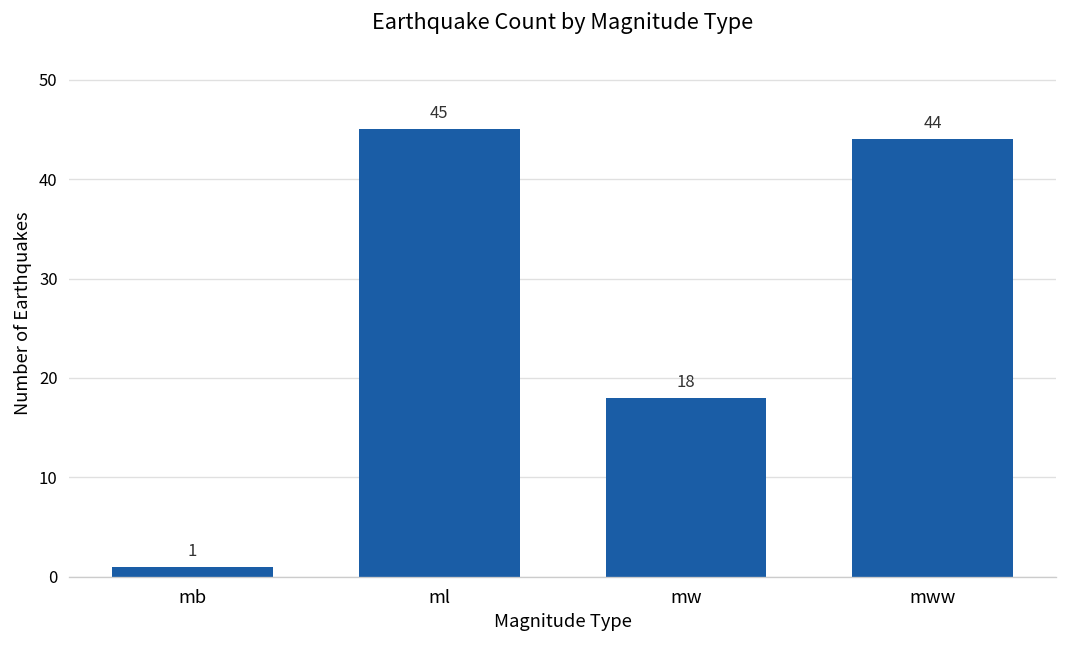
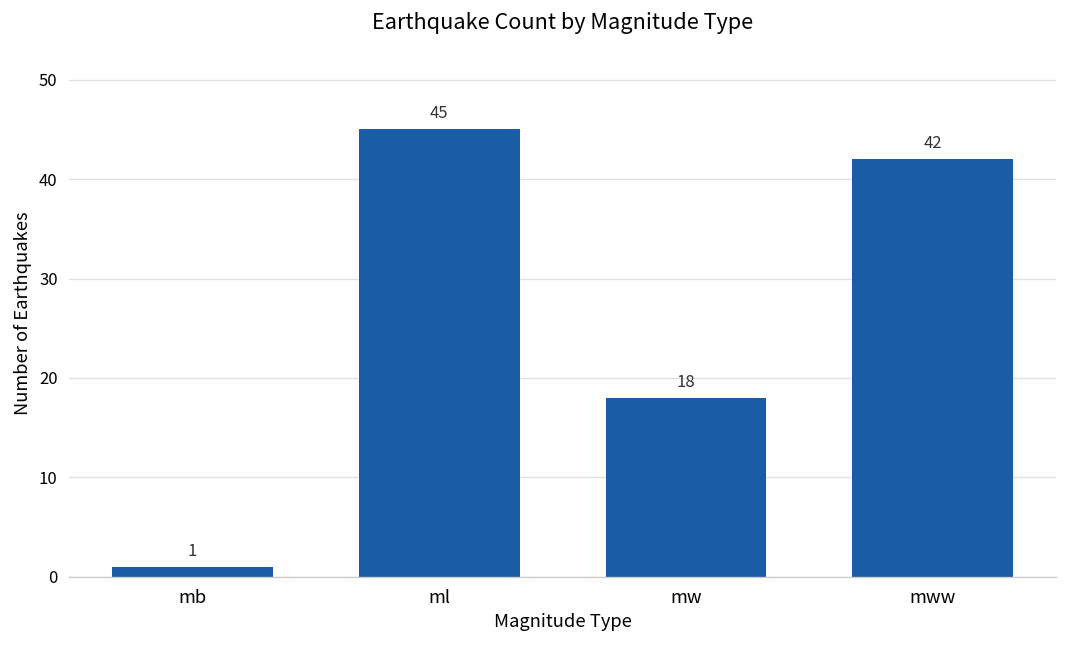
  {
    "mb": 1,
    "ml": 45,
    "mw": 18,
-   "mww": 44
+   "mww": 42
  }
